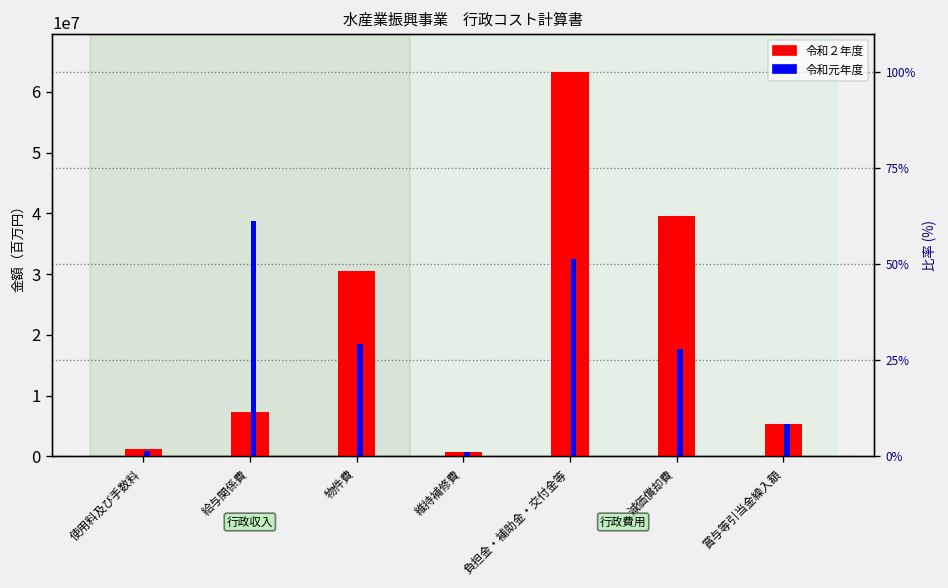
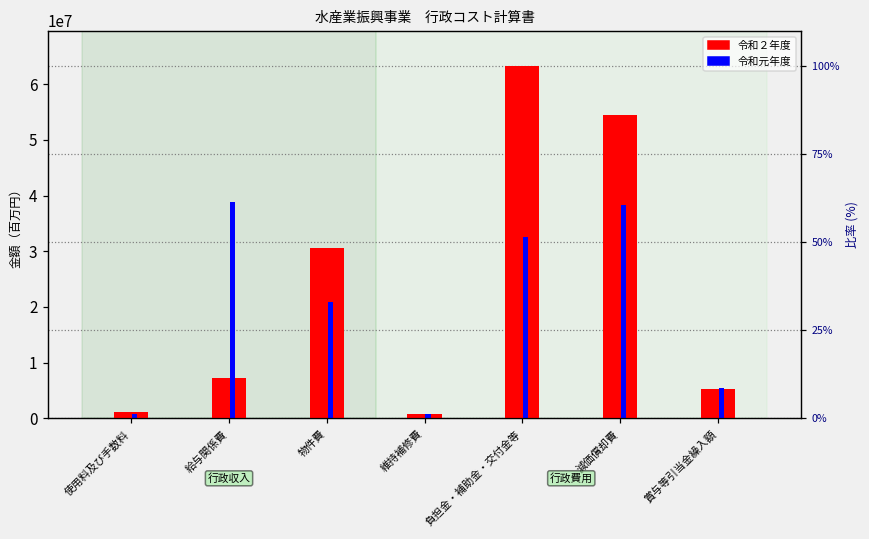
  {
    "令和２年度": {
      "使用料及び手数料": 1000000,
      "給与関係費": 7000000,
      "物件費": 31000000,
      "維持補修費": 1000000,
      "負担金・補助金・交付金等": 63000000,
-     "減価償却費": 40000000,
+     "減価償却費": 55000000,
      "賞与等引当金繰入額": 5000000
    },
    "令和元年度": {
      "使用料及び手数料": 1000000,
      "給与関係費": 39000000,
-     "物件費": 19000000,
+     "物件費": 21000000,
      "維持補修費": 1000000,
-     "減価償却費": 18000000,
+     "減価償却費": 38000000,
      "賞与等引当金繰入額": 5000000
    }
  }
